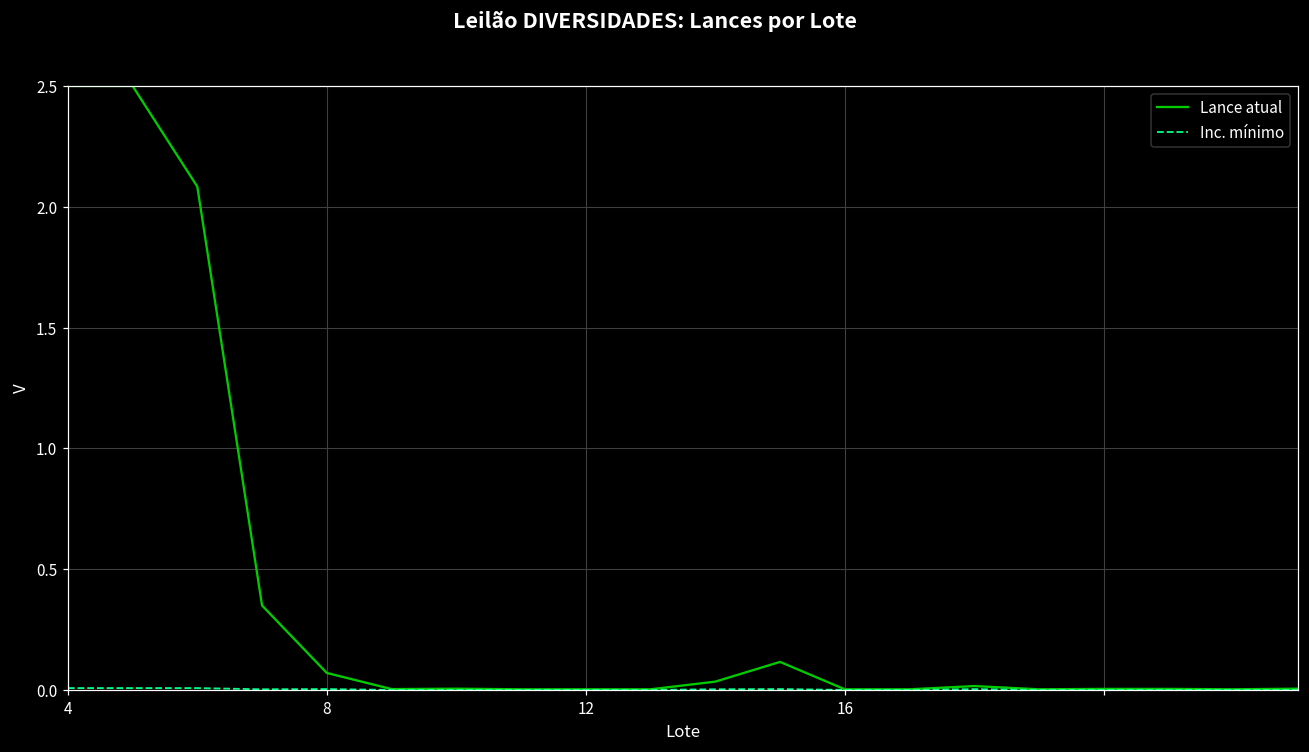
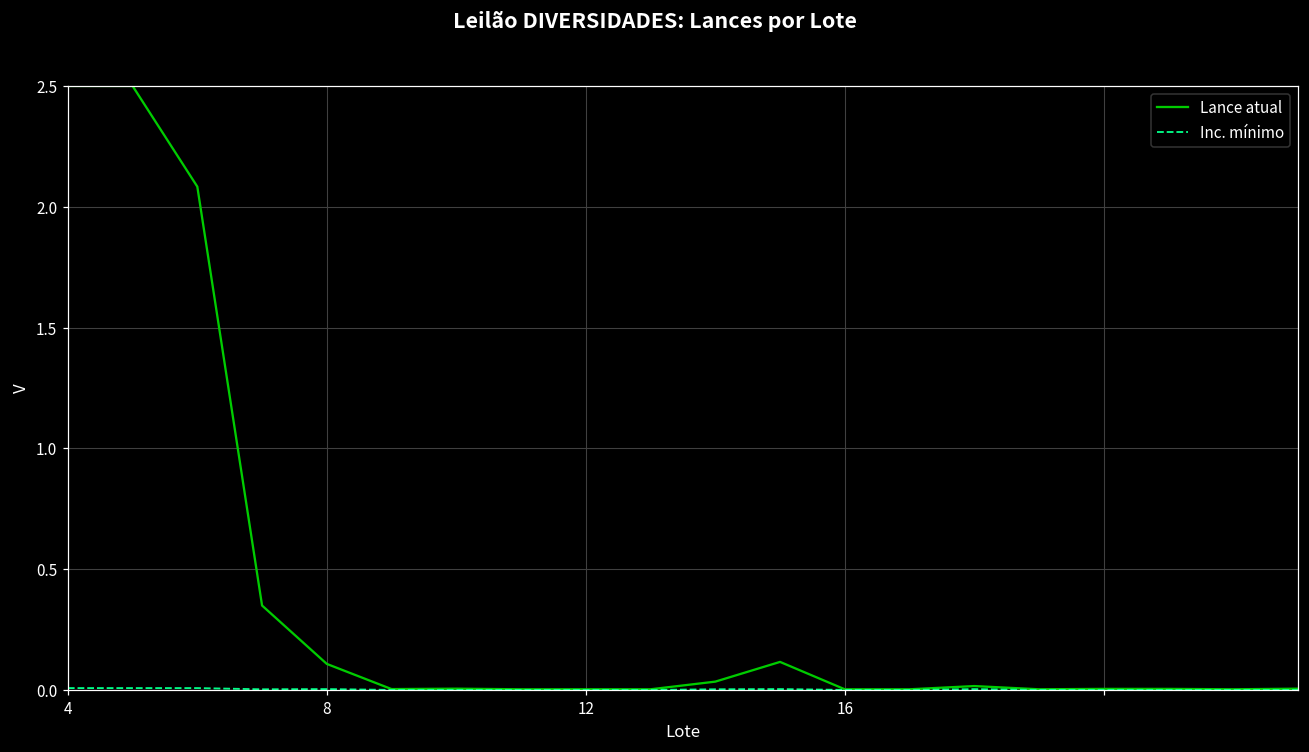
  {
    "Lance atual": {
      "4": 2.50,
-     "8": 0.07
+     "8": 0.11
    },
    "Inc. mínimo": {
      "4": 0.01,
      "8": 0.00
    }
  }
